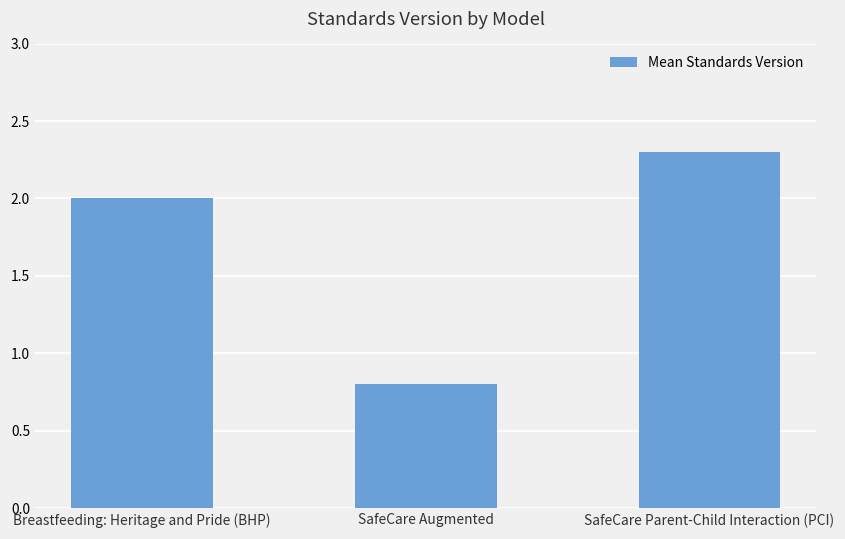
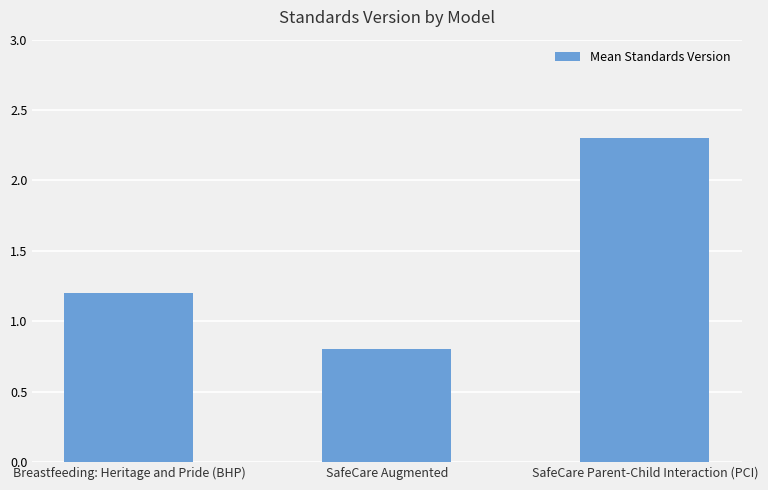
  {
-   "Breastfeeding: Heritage and Pride (BHP)": 2.0,
+   "Breastfeeding: Heritage and Pride (BHP)": 1.2,
    "SafeCare Augmented": 0.8,
    "SafeCare Parent-Child Interaction (PCI)": 2.3
  }
